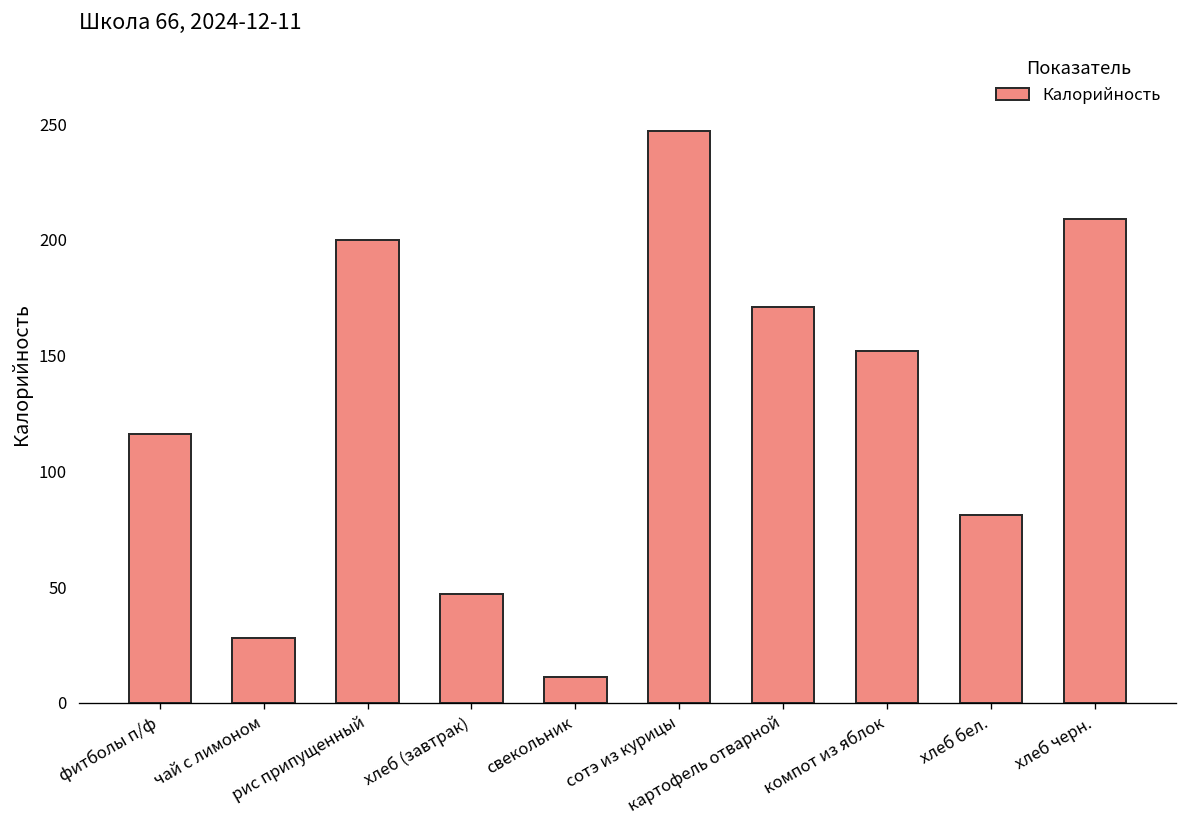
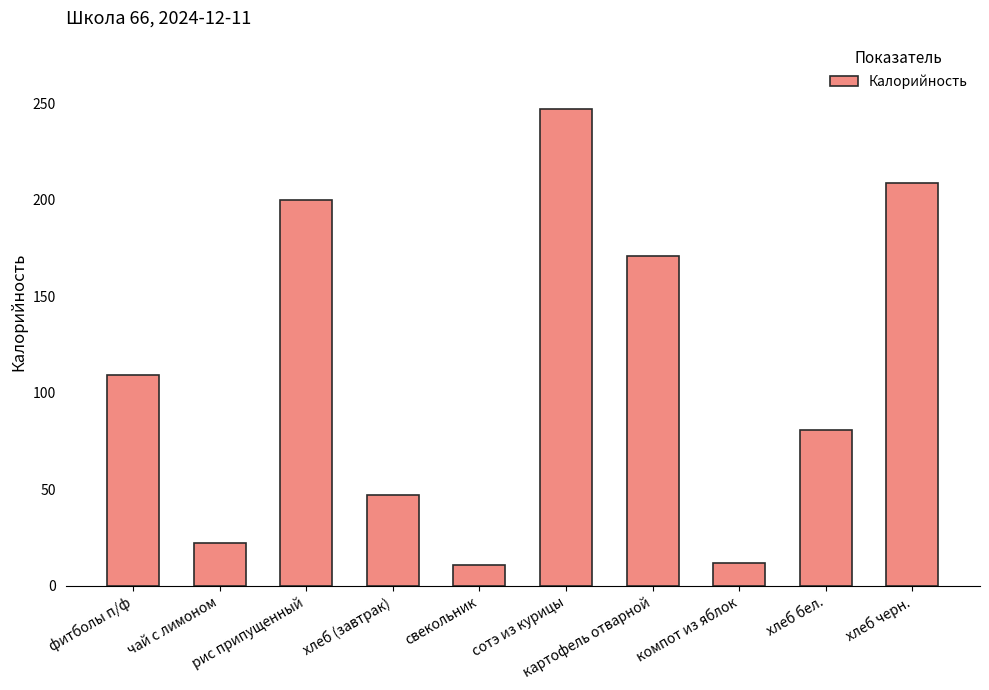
  {
-   "фитболы п/ф": 116,
-   "чай с лимоном": 28,
+   "фитболы п/ф": 109,
+   "чай с лимоном": 22,
    "рис припущенный": 200,
    "хлеб (завтрак)": 47,
    "свекольник": 11,
    "сотэ из курицы": 247,
    "картофель отварной": 171,
-   "компот из яблок": 152,
+   "компот из яблок": 12,
    "хлеб бел.": 81,
    "хлеб черн.": 209
  }
